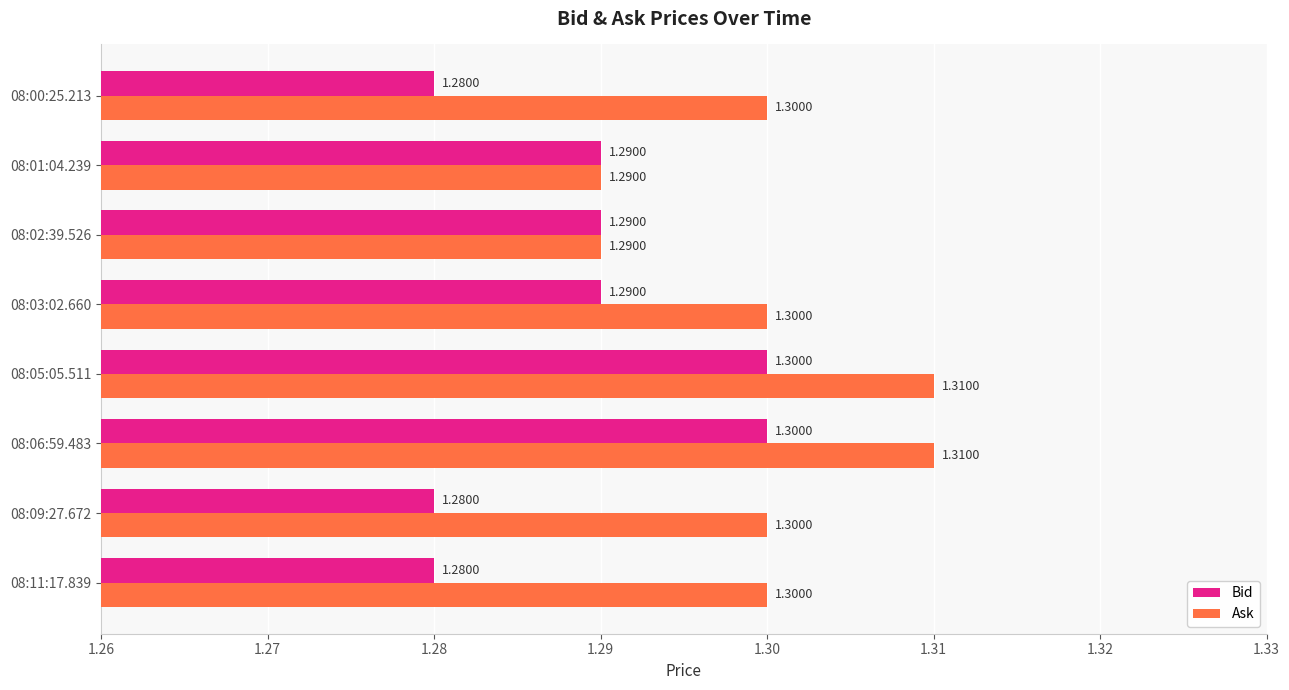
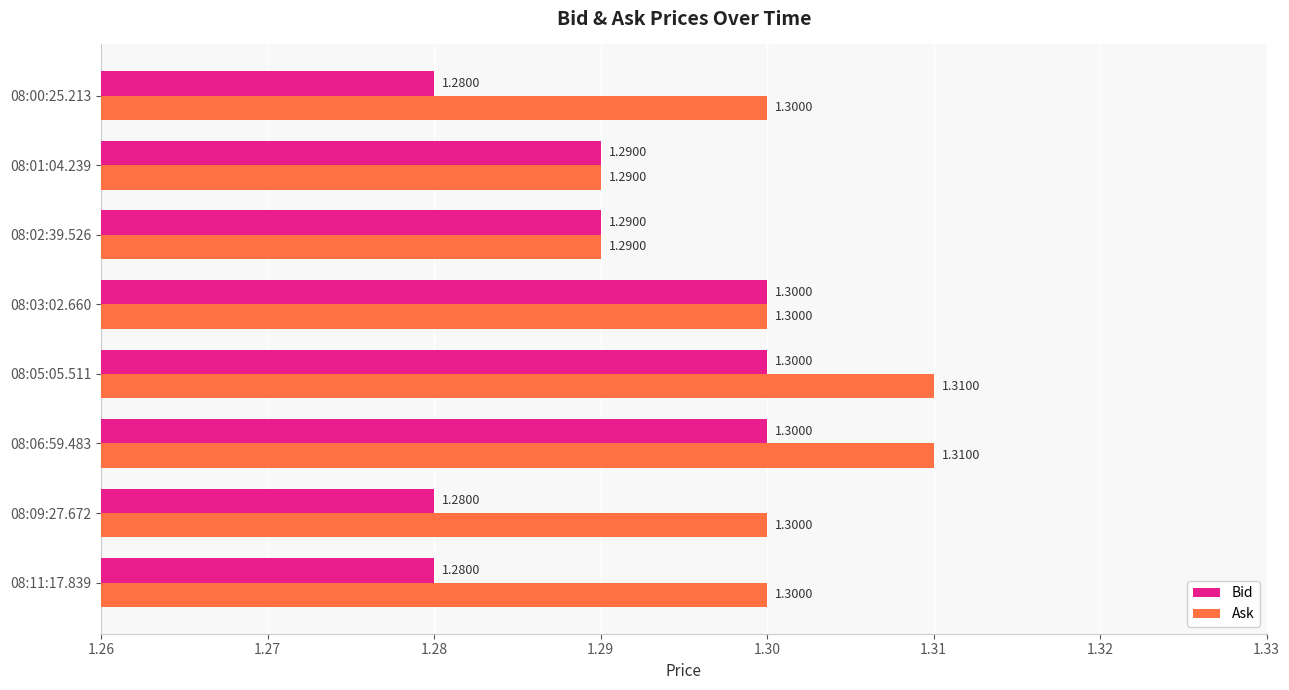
  {
    "Bid": {
      "08:00:25.213": 1.2800,
      "08:01:04.239": 1.2900,
      "08:02:39.526": 1.2900,
-     "08:03:02.660": 1.2900,
+     "08:03:02.660": 1.3000,
      "08:05:05.511": 1.3000,
      "08:06:59.483": 1.3000,
      "08:09:27.672": 1.2800,
      "08:11:17.839": 1.2800
    },
    "Ask": {
      "08:00:25.213": 1.3000,
      "08:01:04.239": 1.2900,
      "08:02:39.526": 1.2900,
      "08:03:02.660": 1.3000,
      "08:05:05.511": 1.3100,
      "08:06:59.483": 1.3100,
      "08:09:27.672": 1.3000,
      "08:11:17.839": 1.3000
    }
  }
